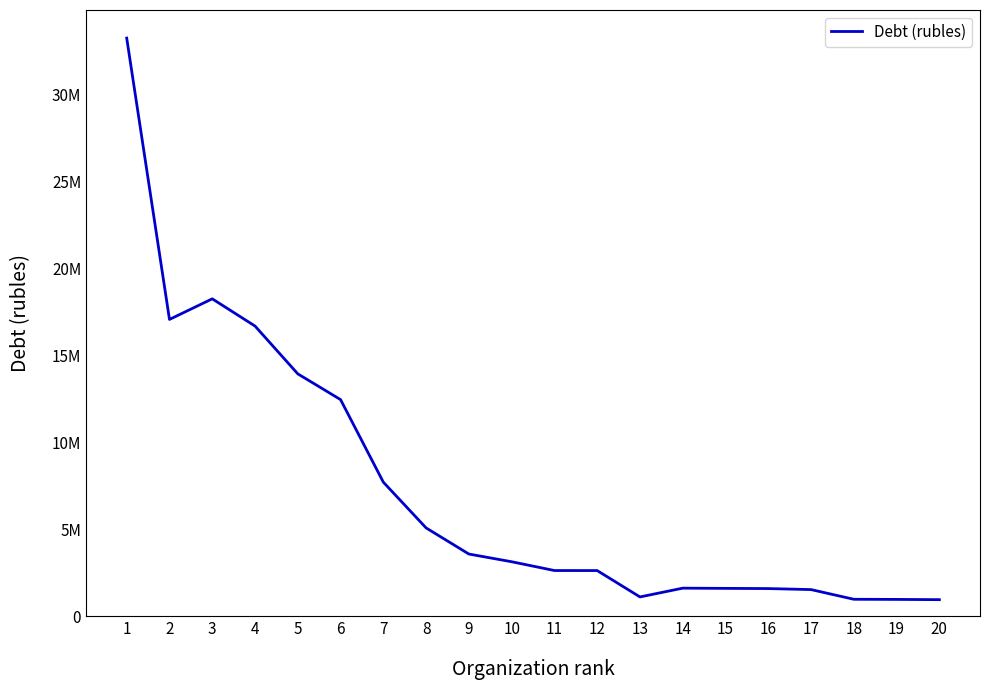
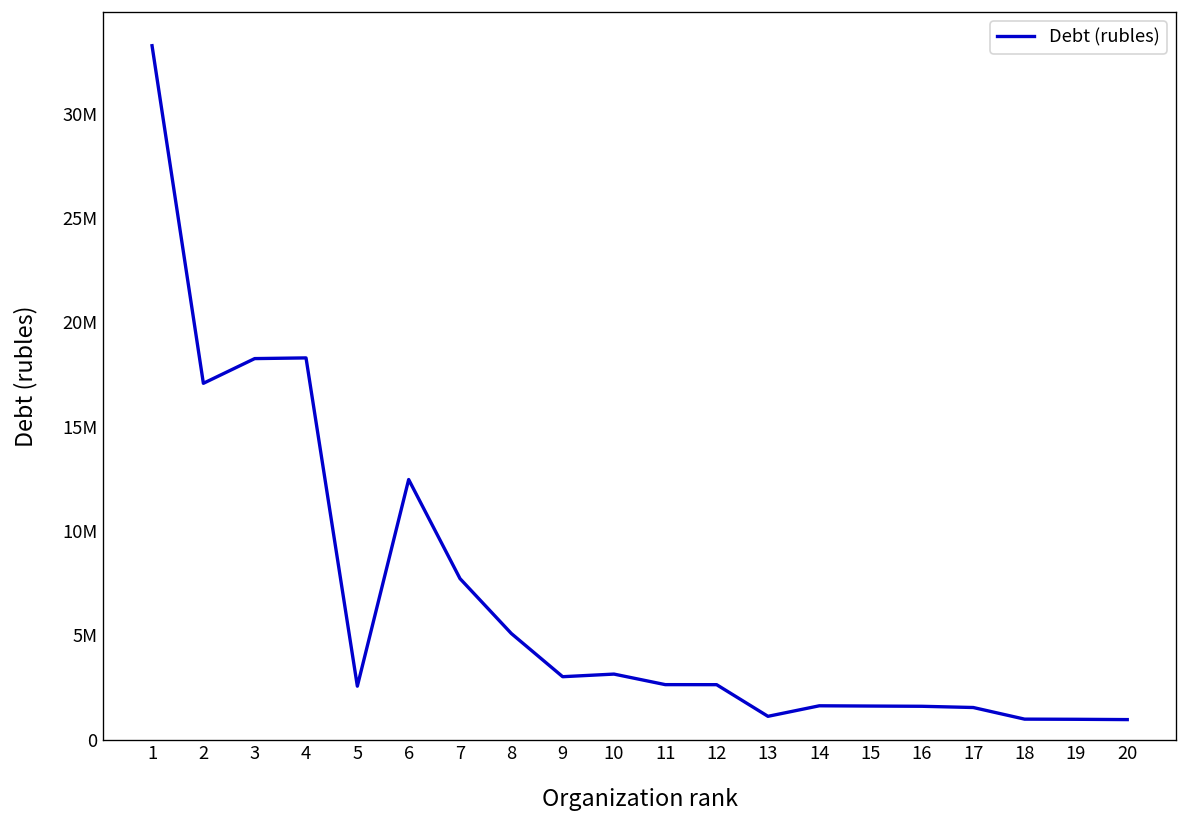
  {
    "1": 33300000,
    "2": 17100000,
    "3": 18300000,
-   "4": 16700000,
-   "5": 13900000,
+   "4": 18300000,
+   "5": 2600000,
    "6": 12500000,
    "7": 7700000,
    "8": 5100000,
-   "9": 3600000,
+   "9": 3000000,
    "10": 3100000,
    "11": 2600000,
    "12": 2600000,
    "13": 1100000,
    "14": 1600000,
    "15": 1600000,
    "16": 1600000,
    "17": 1500000,
    "18": 1000000,
    "19": 1000000,
    "20": 1000000
  }
